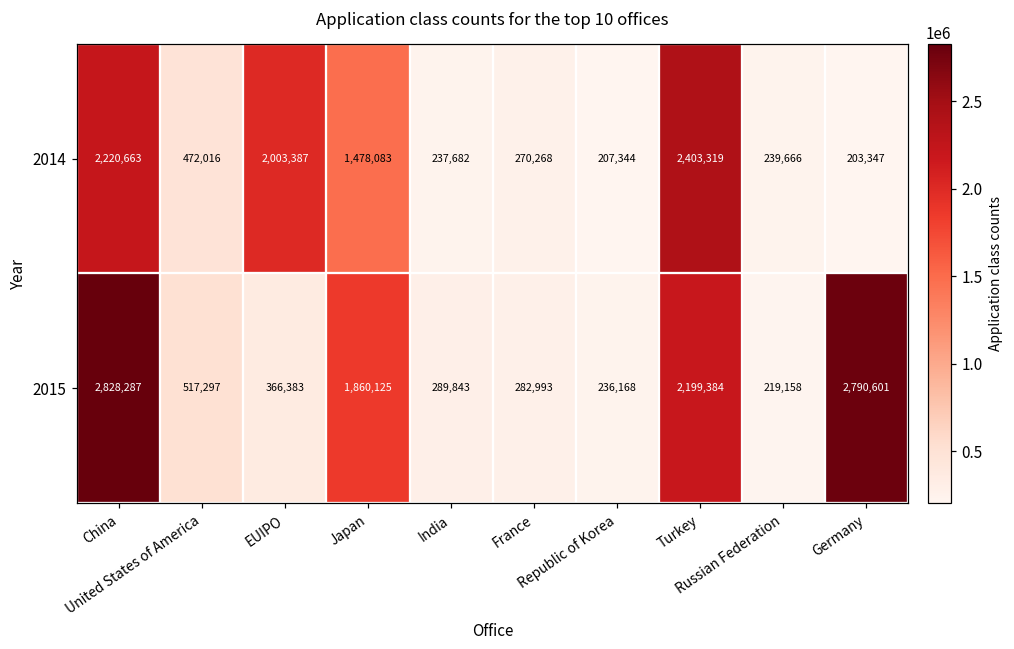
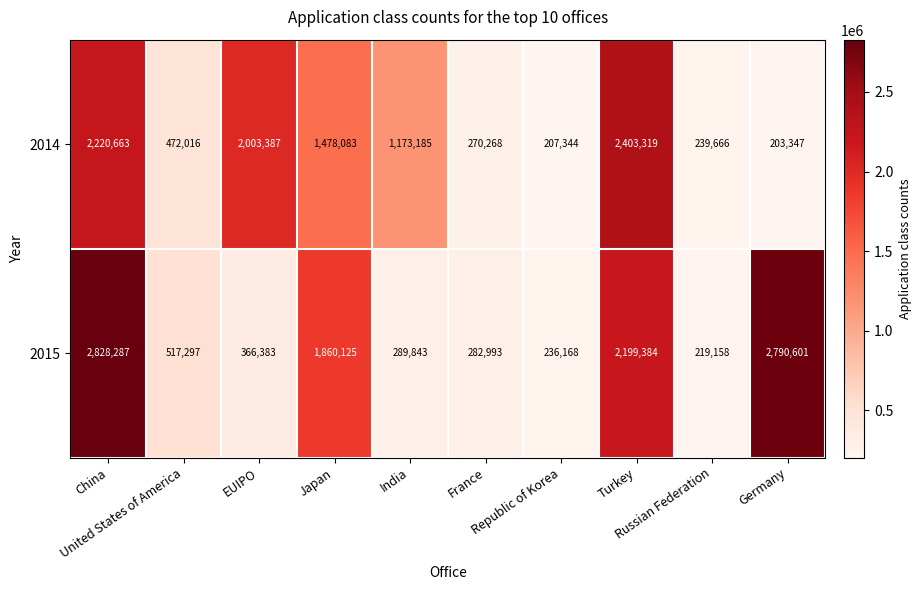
  {
    "2014": {
      "China": "2,220,663",
      "United States of America": "472,016",
      "EUIPO": "2,003,387",
      "Japan": "1,478,083",
-     "India": "237,682",
+     "India": "1,173,185",
      "France": "270,268",
      "Republic of Korea": "207,344",
      "Turkey": "2,403,319",
      "Russian Federation": "239,666",
      "Germany": "203,347"
    },
    "2015": {
      "China": "2,828,287",
      "United States of America": "517,297",
      "EUIPO": "366,383",
      "Japan": "1,860,125",
      "India": "289,843",
      "France": "282,993",
      "Republic of Korea": "236,168",
      "Turkey": "2,199,384",
      "Russian Federation": "219,158",
      "Germany": "2,790,601"
    }
  }
